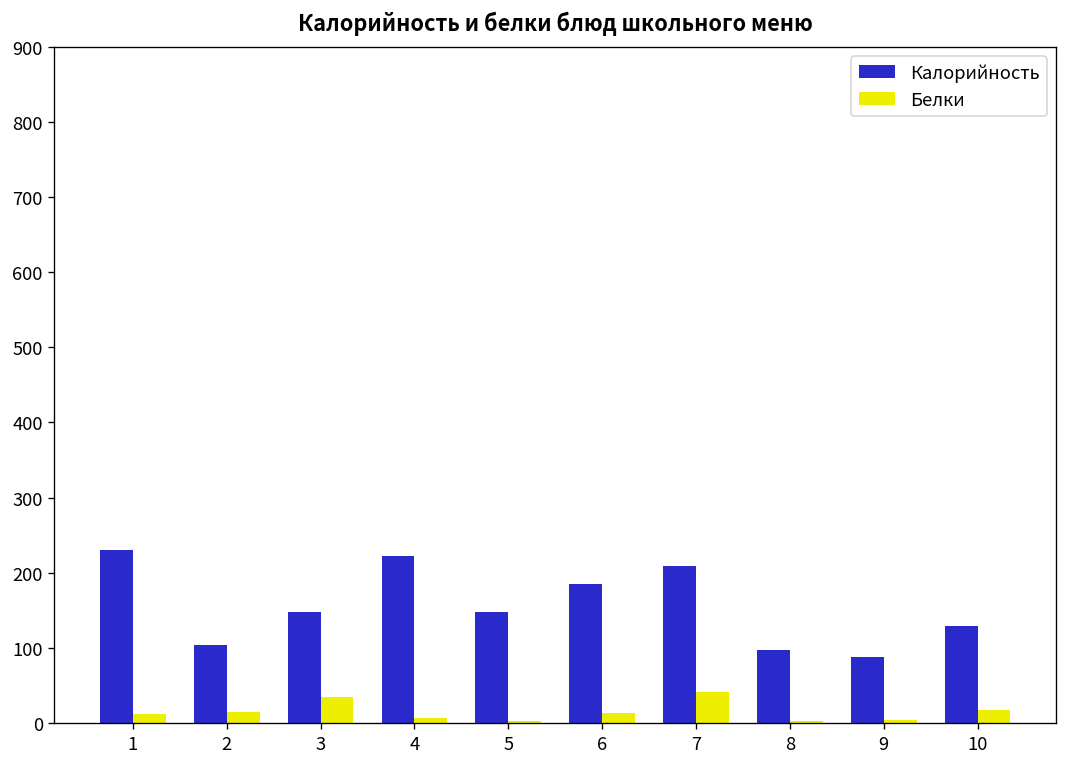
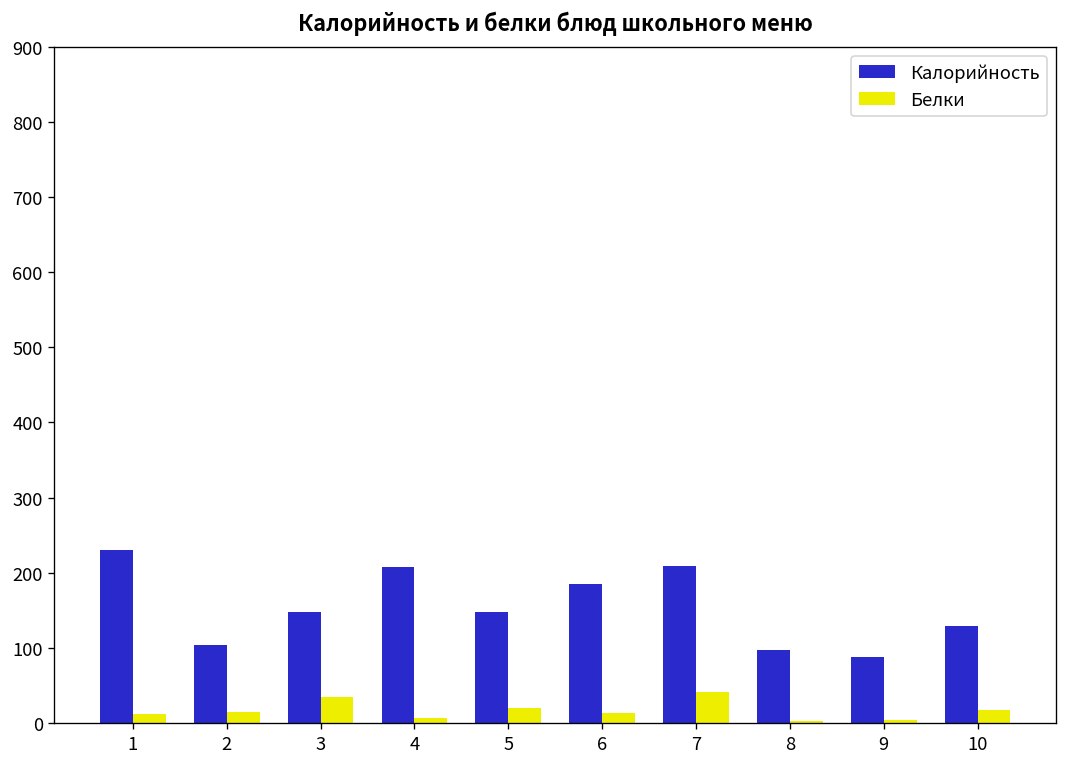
  {
    "Калорийность": {
      "1": 230,
      "2": 100,
      "3": 150,
-     "4": 220,
+     "4": 210,
      "5": 150,
      "6": 190,
      "7": 210,
      "8": 100,
      "9": 90,
      "10": 130
    },
    "Белки": {
      "1": 10,
      "2": 10,
      "3": 30,
      "4": 10,
-     "5": 0,
+     "5": 20,
      "6": 10,
      "7": 40,
      "9": 0,
      "10": 20
    }
  }
